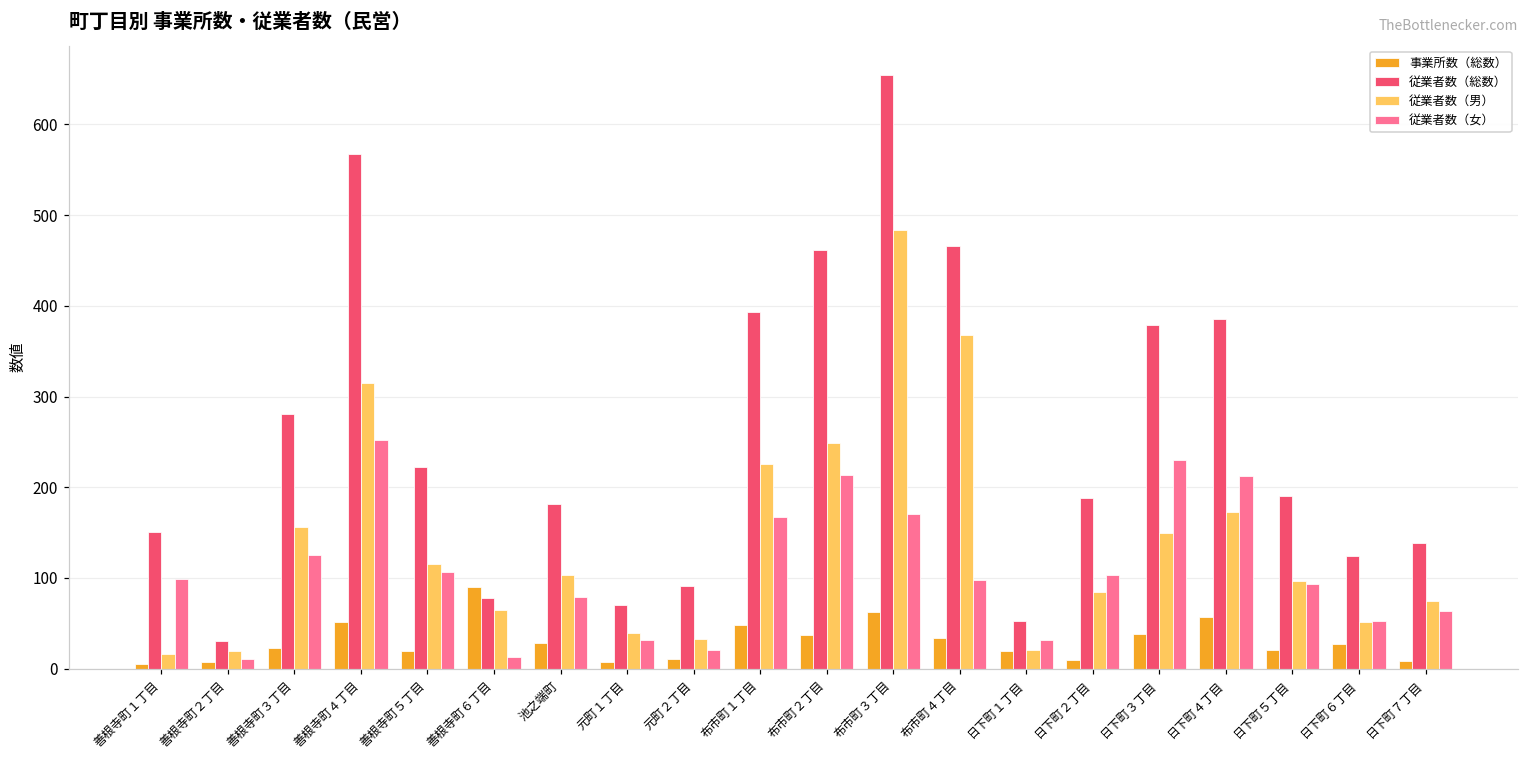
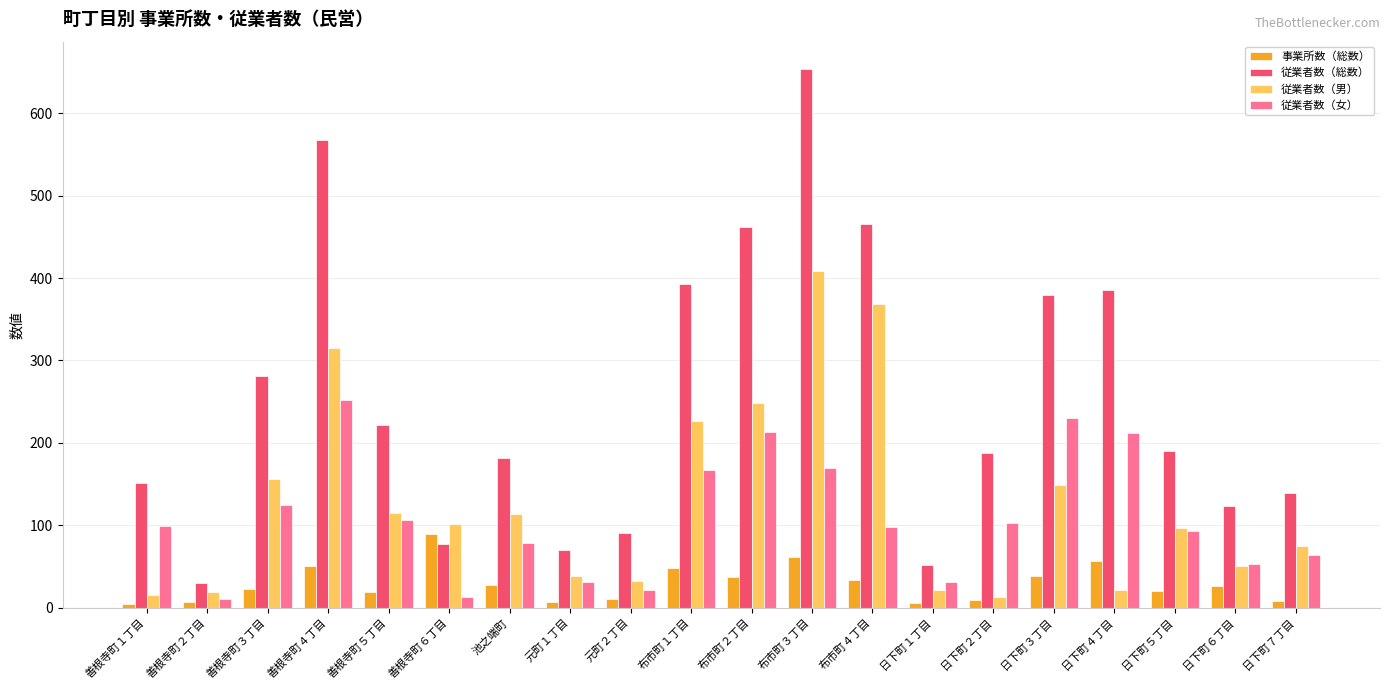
  {
    "事業所数（総数）": {
      "善根寺町１丁目": 10,
      "善根寺町２丁目": 10,
      "善根寺町３丁目": 20,
      "善根寺町４丁目": 50,
      "善根寺町５丁目": 20,
      "善根寺町６丁目": 90,
      "池之端町": 30,
      "元町１丁目": 10,
      "元町２丁目": 10,
      "布市町１丁目": 50,
      "布市町２丁目": 40,
      "布市町３丁目": 60,
      "布市町４丁目": 30,
-     "日下町１丁目": 20,
+     "日下町１丁目": 10,
      "日下町２丁目": 10,
      "日下町３丁目": 40,
      "日下町４丁目": 60,
      "日下町５丁目": 20,
      "日下町６丁目": 30,
      "日下町７丁目": 10
    },
    "従業者数（男）": {
      "善根寺町１丁目": 20,
      "善根寺町２丁目": 20,
      "善根寺町３丁目": 160,
      "善根寺町４丁目": 320,
      "善根寺町５丁目": 120,
-     "善根寺町６丁目": 70,
-     "池之端町": 100,
+     "善根寺町６丁目": 100,
+     "池之端町": 110,
      "元町１丁目": 40,
      "元町２丁目": 30,
      "布市町１丁目": 230,
      "布市町２丁目": 250,
-     "布市町３丁目": 480,
+     "布市町３丁目": 410,
      "布市町４丁目": 370,
      "日下町１丁目": 20,
-     "日下町２丁目": 90,
+     "日下町２丁目": 10,
      "日下町３丁目": 150,
-     "日下町４丁目": 170,
+     "日下町４丁目": 20,
      "日下町５丁目": 100,
      "日下町６丁目": 50,
      "日下町７丁目": 80
    }
  }
